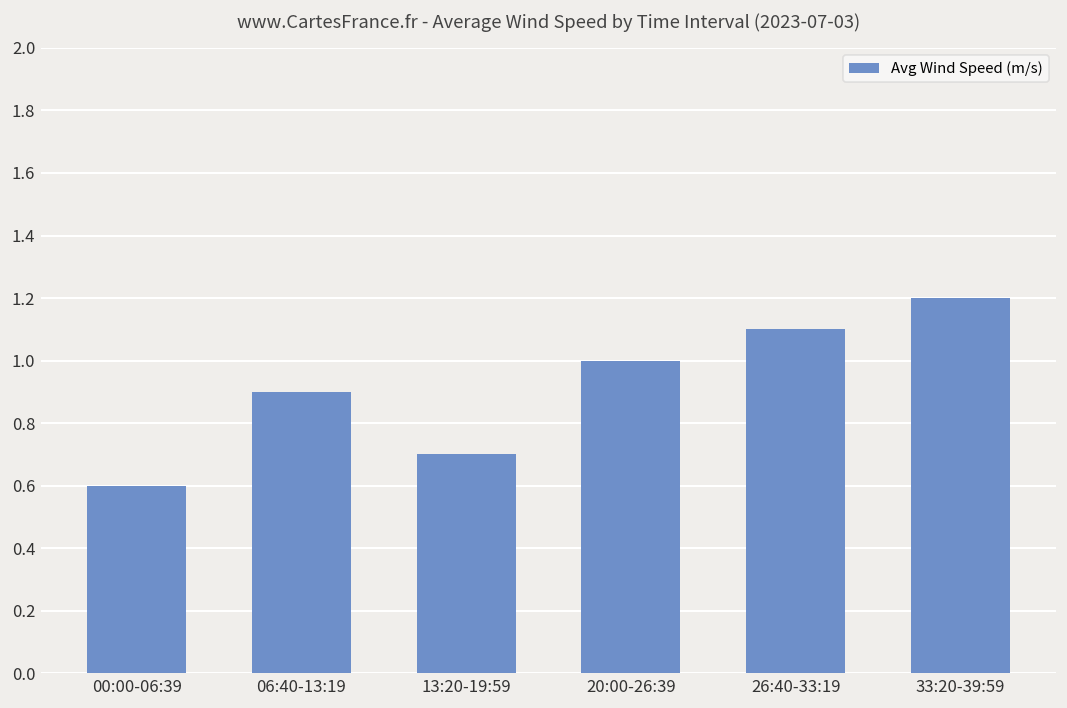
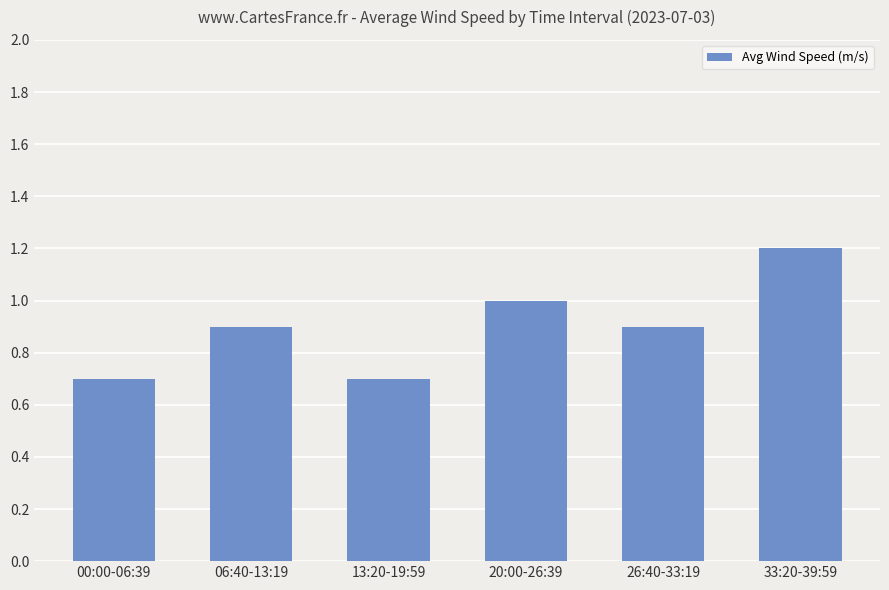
  {
-   "00:00-06:39": 0.6,
+   "00:00-06:39": 0.7,
    "06:40-13:19": 0.9,
    "13:20-19:59": 0.7,
    "20:00-26:39": 1.0,
-   "26:40-33:19": 1.1,
+   "26:40-33:19": 0.9,
    "33:20-39:59": 1.2
  }
